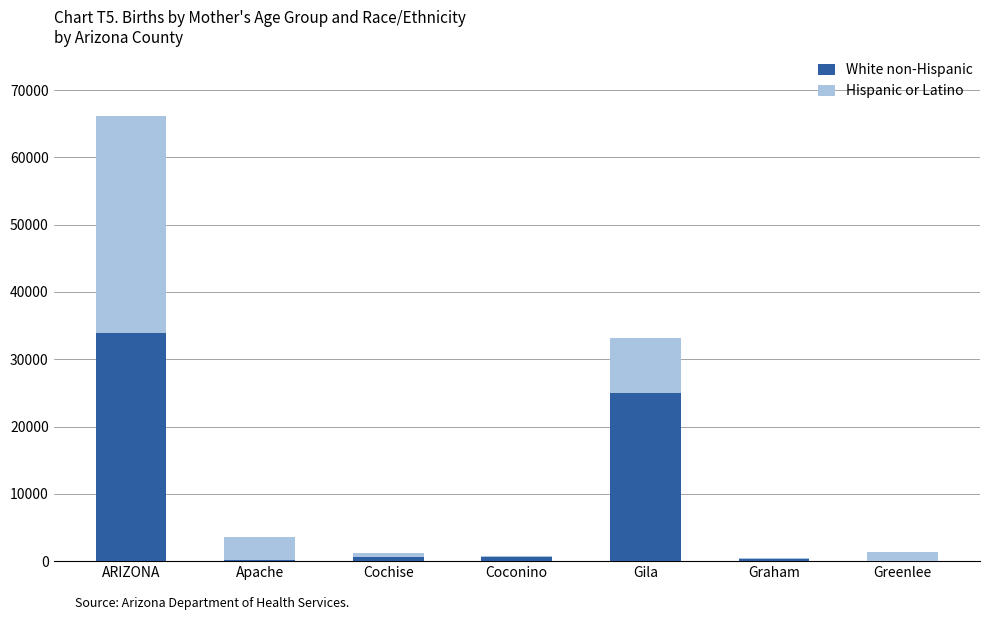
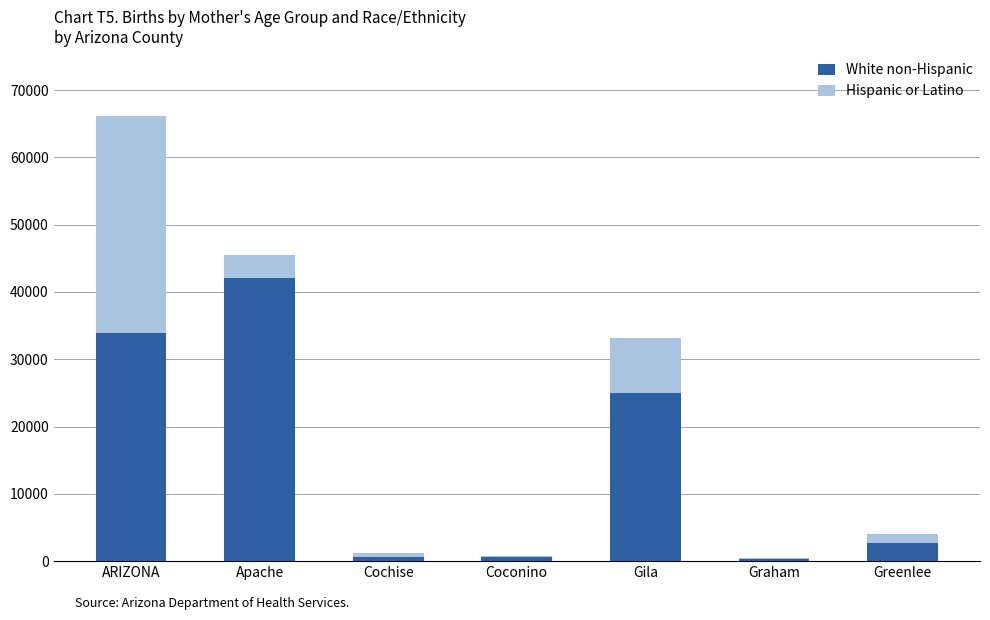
  {
    "White non-Hispanic": {
      "ARIZONA": 34000,
-     "Apache": 0,
+     "Apache": 42000,
      "Cochise": 1000,
      "Coconino": 1000,
      "Gila": 25000,
-     "Greenlee": 0
+     "Greenlee": 3000
    },
    "Hispanic or Latino": {
      "ARIZONA": 32000,
      "Apache": 3000,
      "Cochise": 1000,
      "Gila": 8000,
      "Greenlee": 1000
    }
  }
